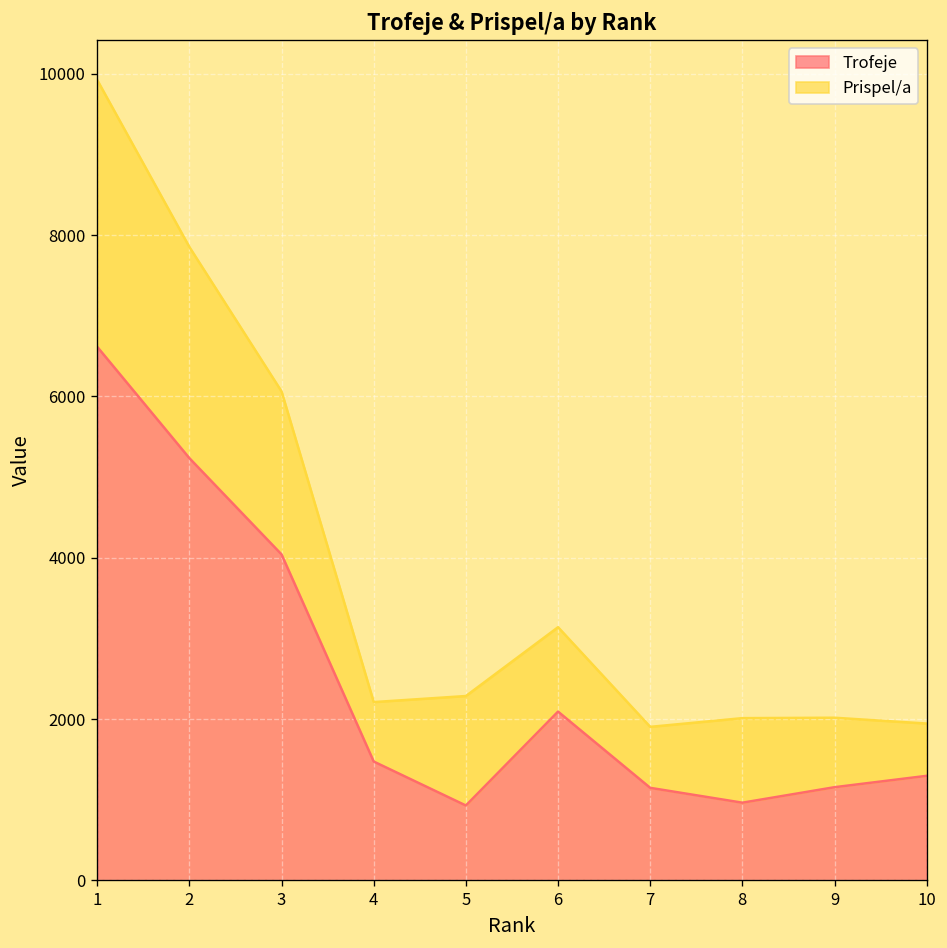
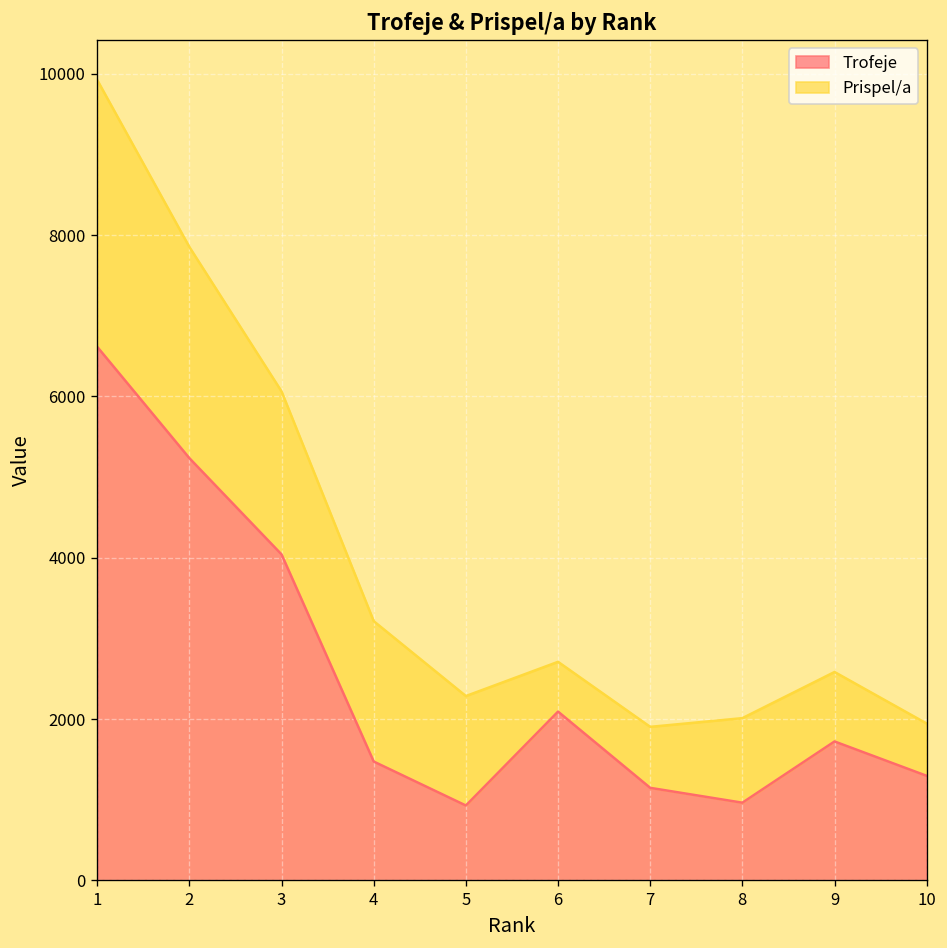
  {
    "Trofeje": {
      "1": 6600,
      "2": 5200,
      "3": 4000,
      "4": 1500,
      "5": 900,
      "6": 2100,
      "7": 1100,
      "8": 1000,
-     "9": 1200,
+     "9": 1700,
      "10": 1300
    },
    "Prispel/a": {
      "1": 3300,
      "2": 2600,
      "3": 2000,
-     "4": 700,
+     "4": 1700,
      "5": 1400,
-     "6": 1000,
+     "6": 600,
      "7": 800,
      "8": 1000,
      "9": 900,
      "10": 600
    }
  }
